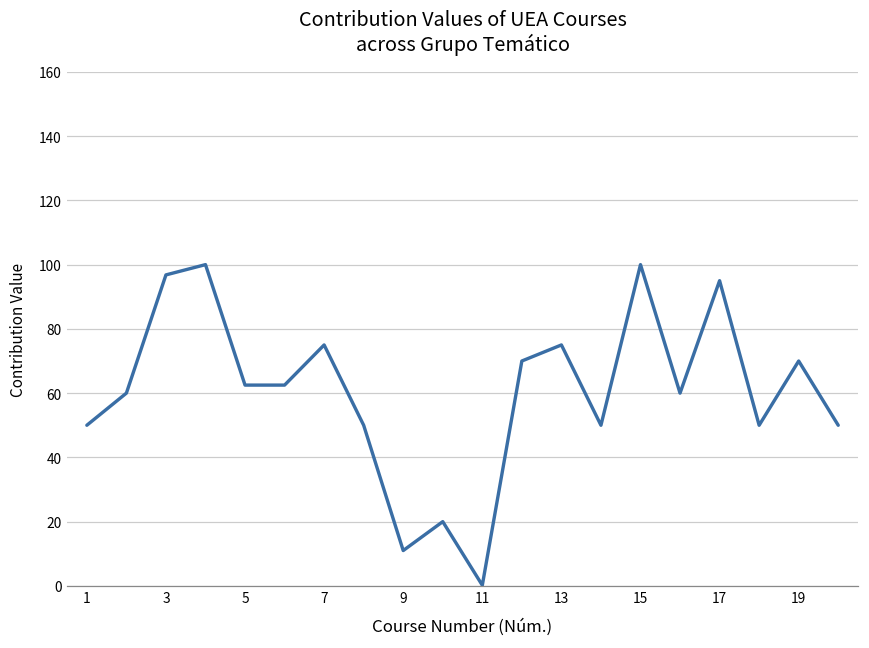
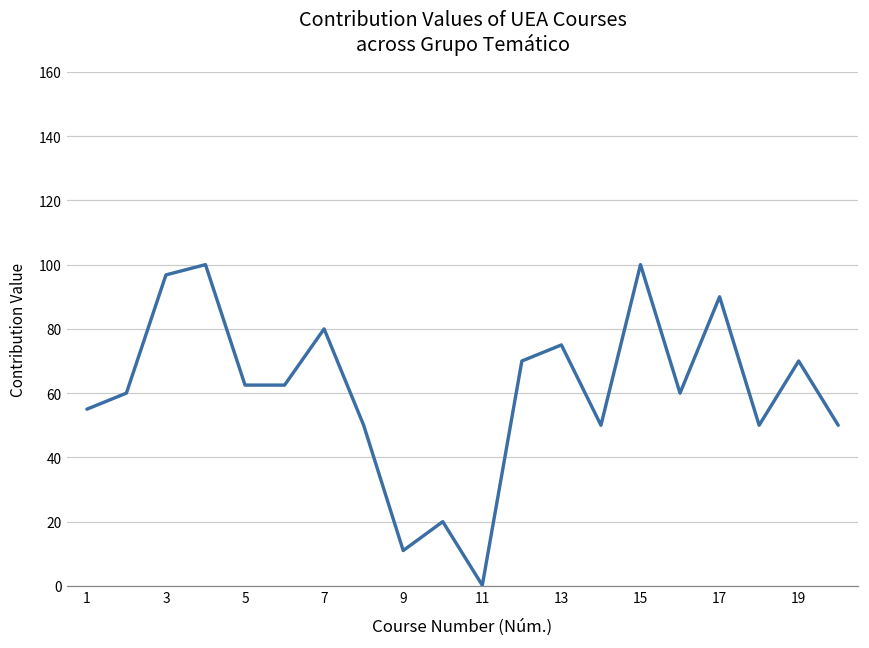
  {
-   "1": 50,
+   "1": 55,
    "3": 97,
    "5": 63,
-   "7": 75,
+   "7": 80,
    "9": 11,
    "11": 0,
    "13": 75,
    "15": 100,
-   "17": 95,
+   "17": 90,
    "19": 70
  }
